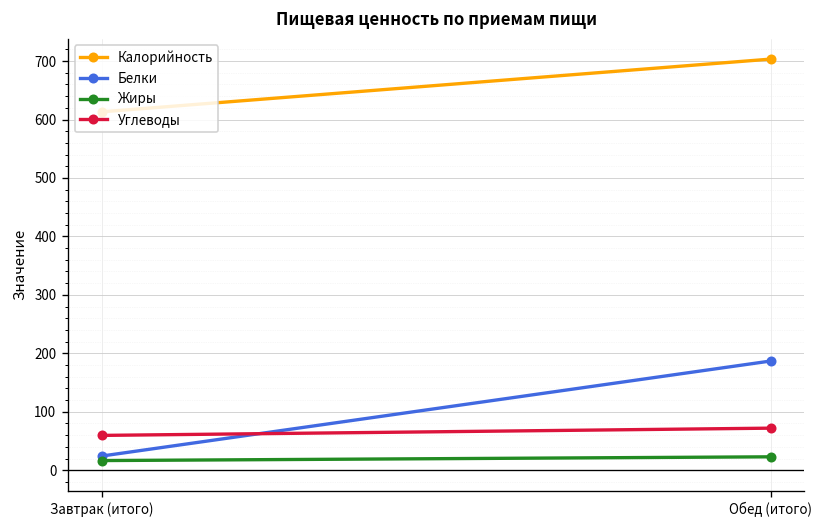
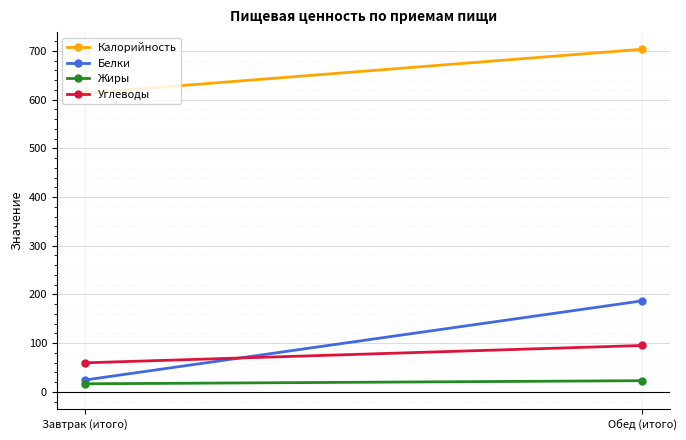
  {
    "Калорийность": {
      "Обед (итого)": 700
    },
    "Белки": {
      "Завтрак (итого)": 20,
      "Обед (итого)": 190
    },
    "Жиры": {
      "Завтрак (итого)": 20,
      "Обед (итого)": 20
    },
    "Углеводы": {
      "Завтрак (итого)": 60,
-     "Обед (итого)": 70
+     "Обед (итого)": 100
    }
  }
